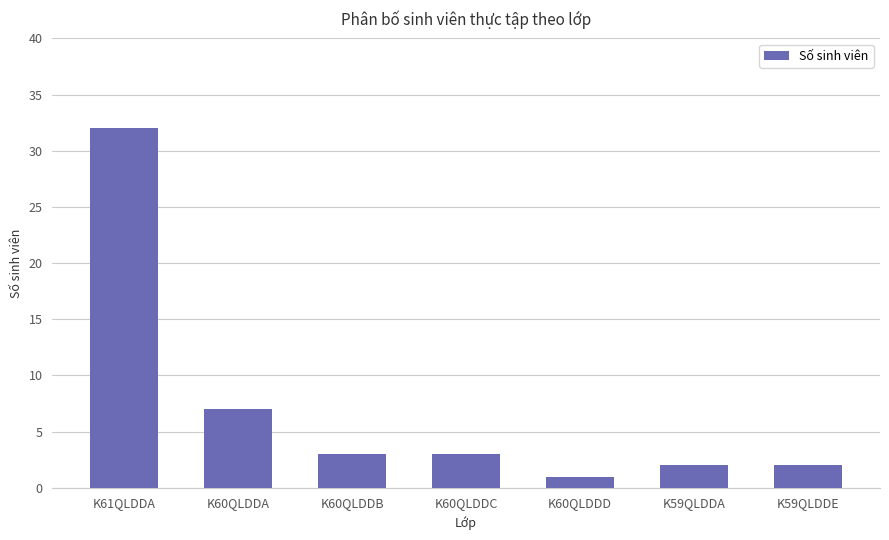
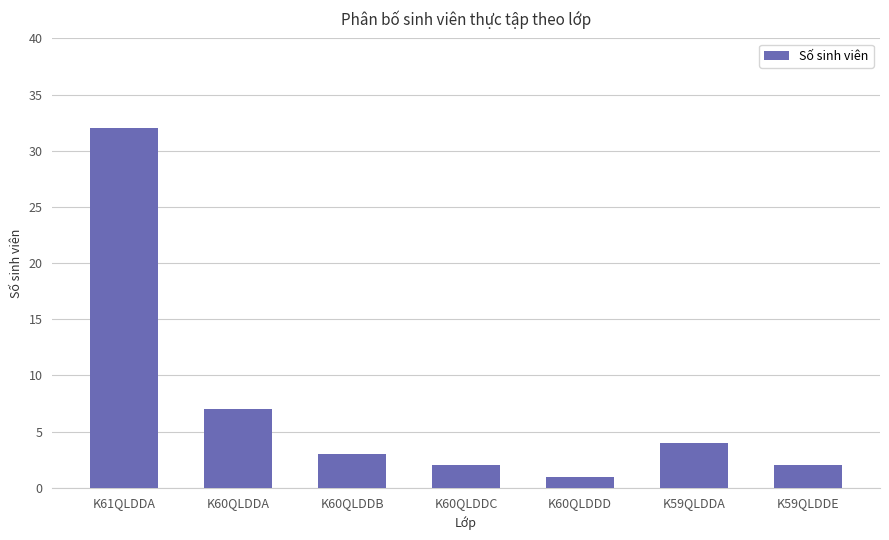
  {
    "K61QLDDA": 32,
    "K60QLDDA": 7,
    "K60QLDDB": 3,
-   "K60QLDDC": 3,
+   "K60QLDDC": 2,
    "K60QLDDD": 1,
-   "K59QLDDA": 2,
+   "K59QLDDA": 4,
    "K59QLDDE": 2
  }
